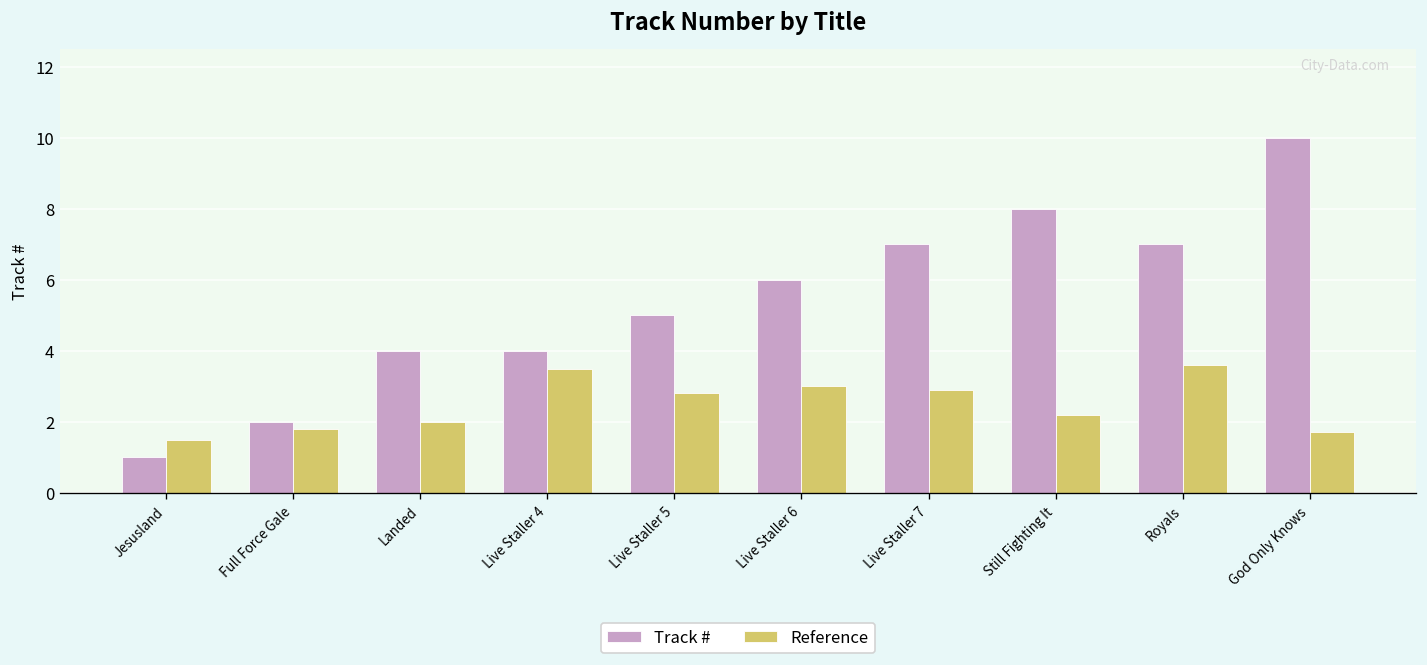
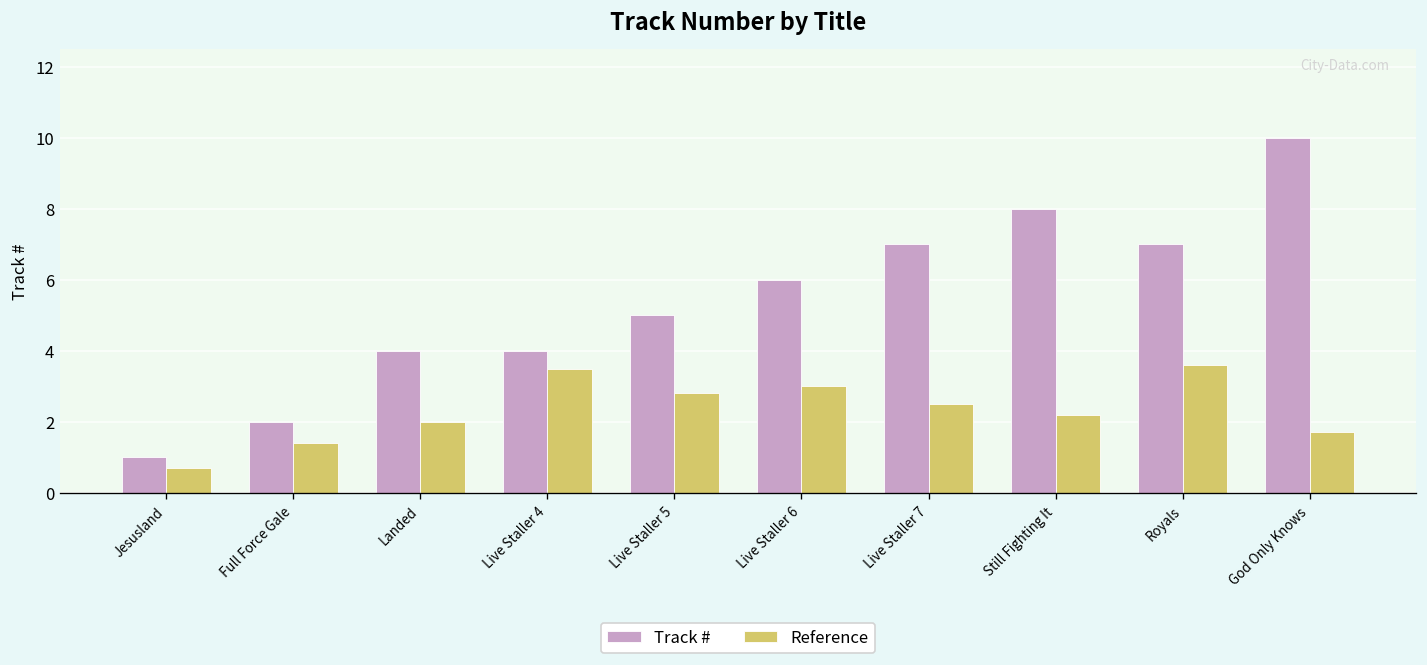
  {
    "Track #": {
      "Jesusland": 1.0,
      "Full Force Gale": 2.0,
      "Landed": 4.0,
      "Live Staller 4": 4.0,
      "Live Staller 5": 5.0,
      "Live Staller 6": 6.0,
      "Live Staller 7": 7.0,
      "Still Fighting It": 8.0,
      "Royals": 7.0,
      "God Only Knows": 10.0
    },
    "Reference": {
-     "Jesusland": 1.5,
-     "Full Force Gale": 1.8,
+     "Jesusland": 0.7,
+     "Full Force Gale": 1.4,
      "Landed": 2.0,
      "Live Staller 4": 3.5,
      "Live Staller 5": 2.8,
      "Live Staller 6": 3.0,
-     "Live Staller 7": 2.9,
+     "Live Staller 7": 2.5,
      "Still Fighting It": 2.2,
      "Royals": 3.6,
      "God Only Knows": 1.7
    }
  }
